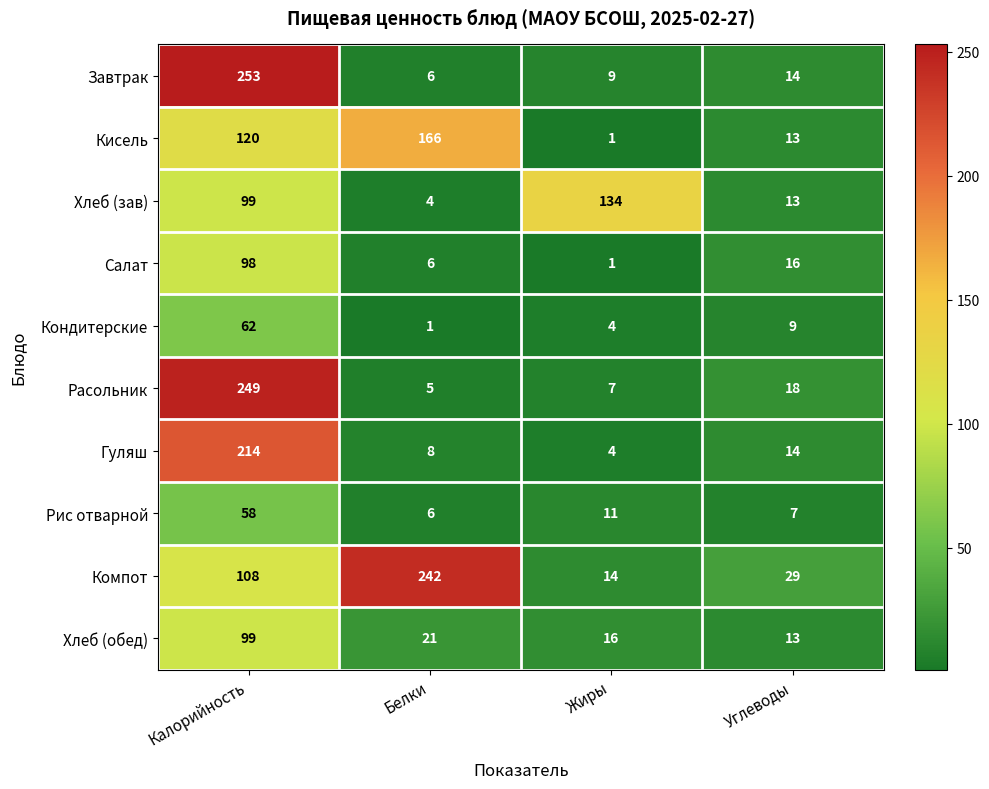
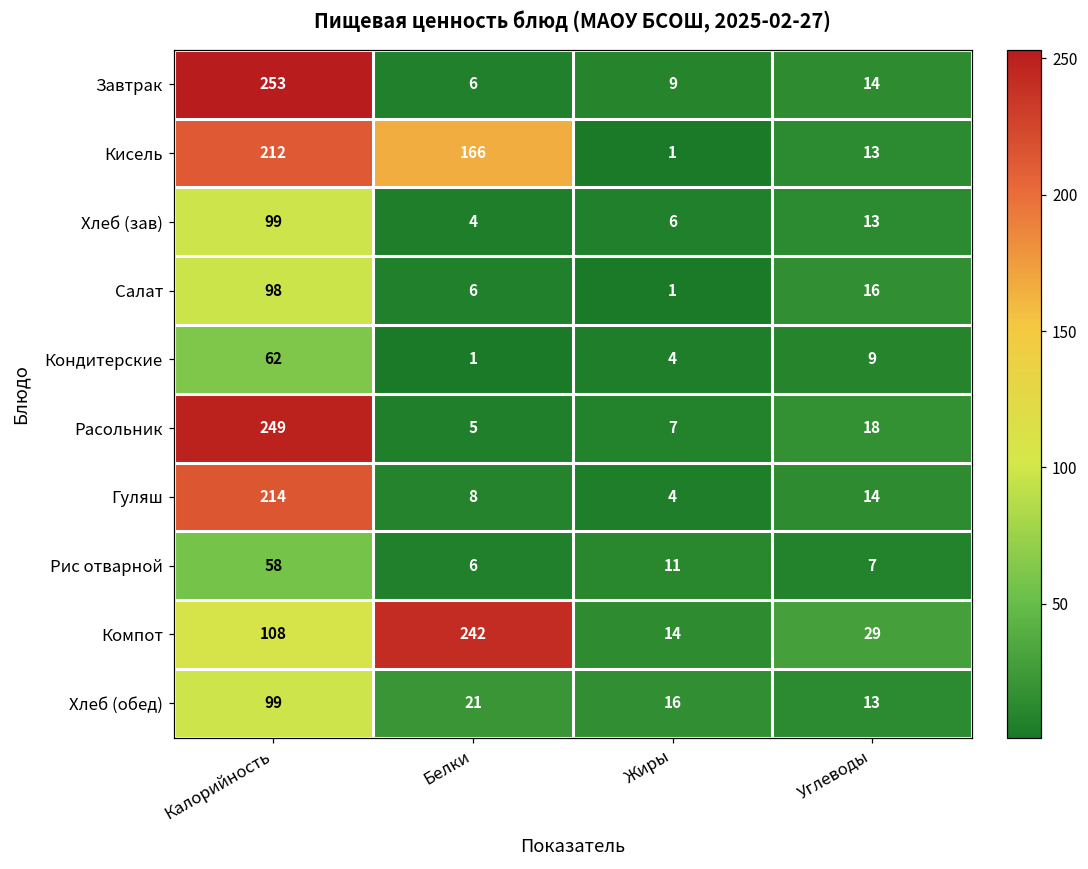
  {
    "Завтрак": {
      "Калорийность": 253,
      "Белки": 6,
      "Жиры": 9,
      "Углеводы": 14
    },
    "Кисель": {
-     "Калорийность": 120,
+     "Калорийность": 212,
      "Белки": 166,
      "Жиры": 1,
      "Углеводы": 13
    },
    "Хлеб (зав)": {
      "Калорийность": 99,
      "Белки": 4,
-     "Жиры": 134,
+     "Жиры": 6,
      "Углеводы": 13
    },
    "Салат": {
      "Калорийность": 98,
      "Белки": 6,
      "Жиры": 1,
      "Углеводы": 16
    },
    "Кондитерские": {
      "Калорийность": 62,
      "Белки": 1,
      "Жиры": 4,
      "Углеводы": 9
    },
    "Расольник": {
      "Калорийность": 249,
      "Белки": 5,
      "Жиры": 7,
      "Углеводы": 18
    },
    "Гуляш": {
      "Калорийность": 214,
      "Белки": 8,
      "Жиры": 4,
      "Углеводы": 14
    },
    "Рис отварной": {
      "Калорийность": 58,
      "Белки": 6,
      "Жиры": 11,
      "Углеводы": 7
    },
    "Компот": {
      "Калорийность": 108,
      "Белки": 242,
      "Жиры": 14,
      "Углеводы": 29
    },
    "Хлеб (обед)": {
      "Калорийность": 99,
      "Белки": 21,
      "Жиры": 16,
      "Углеводы": 13
    }
  }
